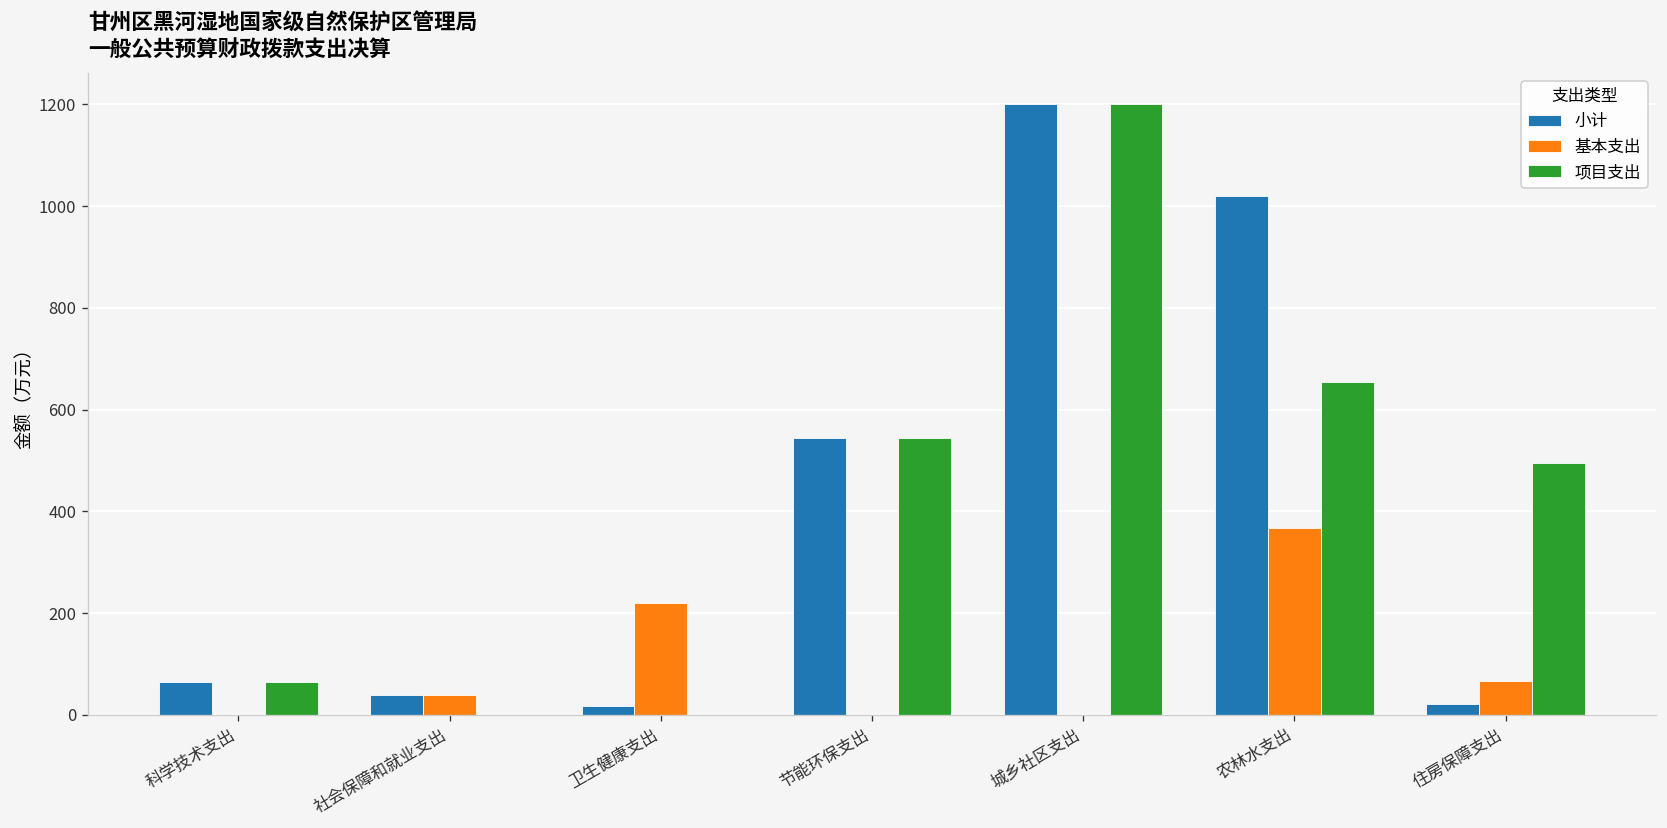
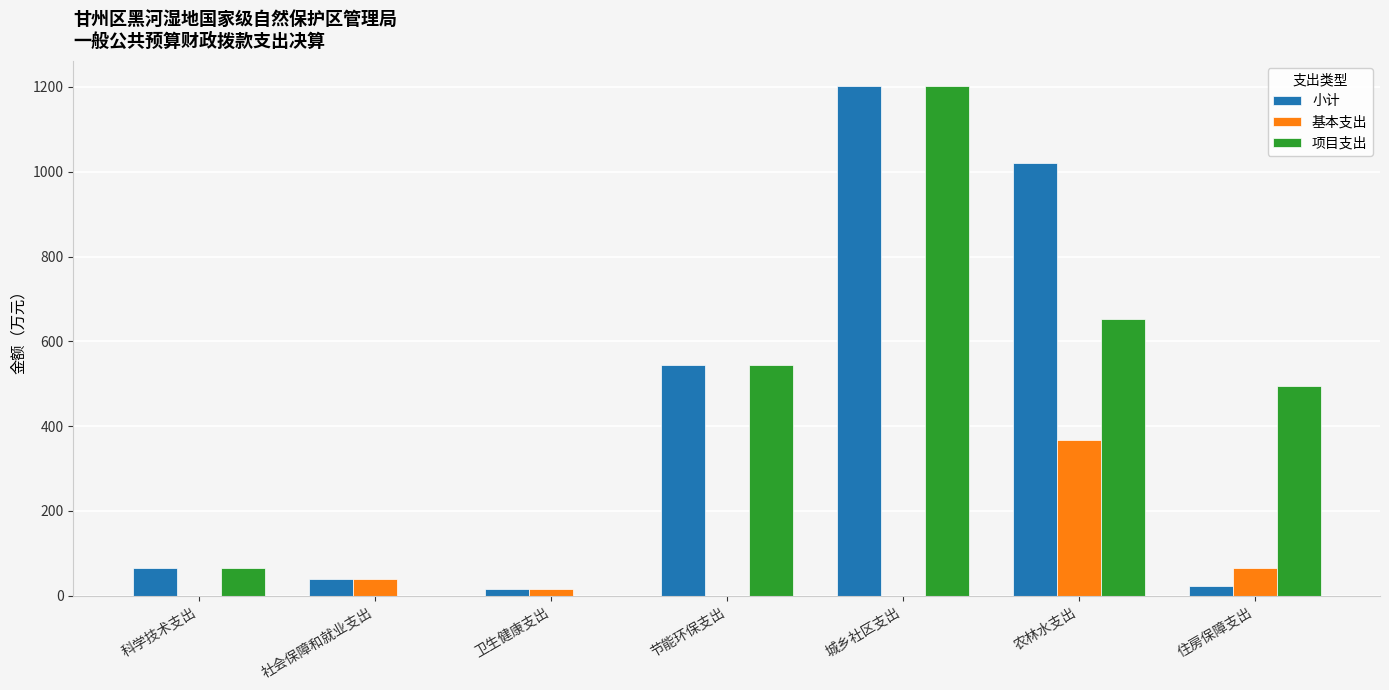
  {
    "小计": {
      "科学技术支出": 70,
      "社会保障和就业支出": 40,
      "卫生健康支出": 20,
      "节能环保支出": 540,
      "城乡社区支出": 1200,
      "农林水支出": 1020,
      "住房保障支出": 20
    },
    "基本支出": {
      "科学技术支出": 0,
      "社会保障和就业支出": 40,
-     "卫生健康支出": 220,
+     "卫生健康支出": 20,
      "节能环保支出": 0,
      "城乡社区支出": 0,
      "农林水支出": 370,
      "住房保障支出": 70
    },
    "项目支出": {
      "科学技术支出": 70,
      "社会保障和就业支出": 0,
      "卫生健康支出": 0,
      "节能环保支出": 540,
      "城乡社区支出": 1200,
      "农林水支出": 650,
      "住房保障支出": 500
    }
  }
